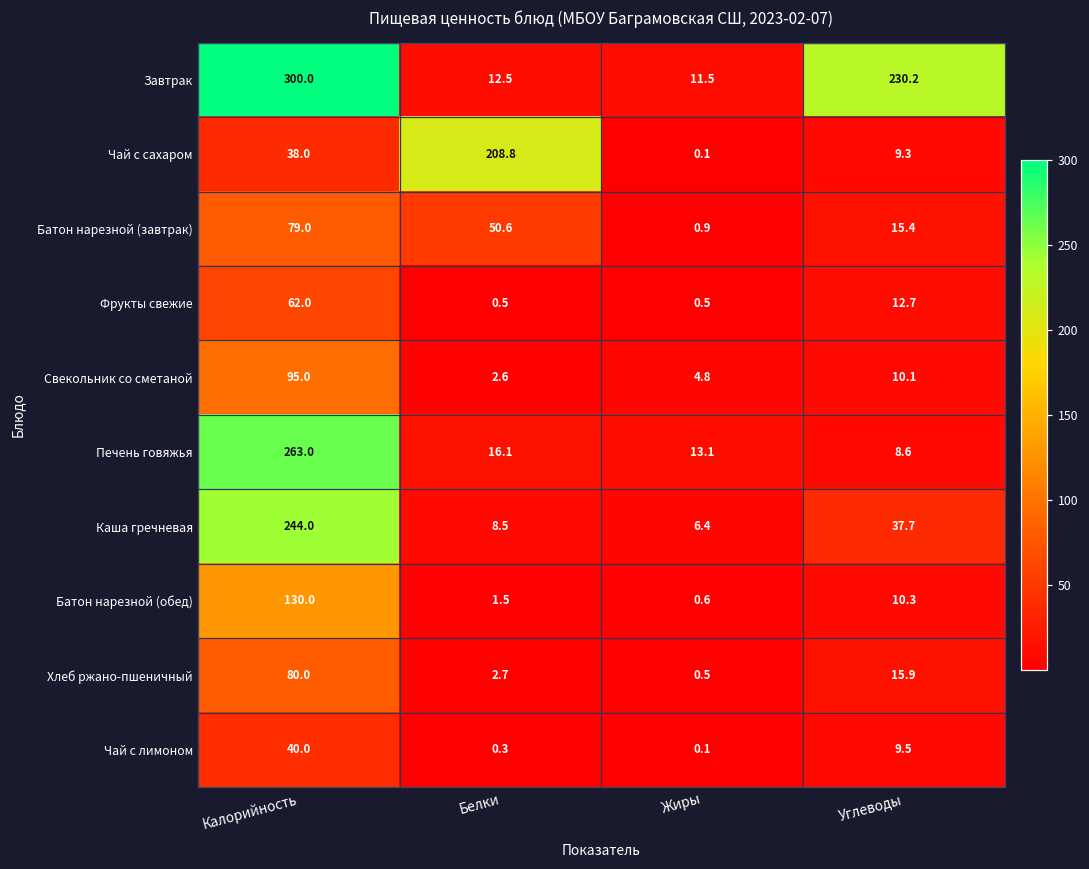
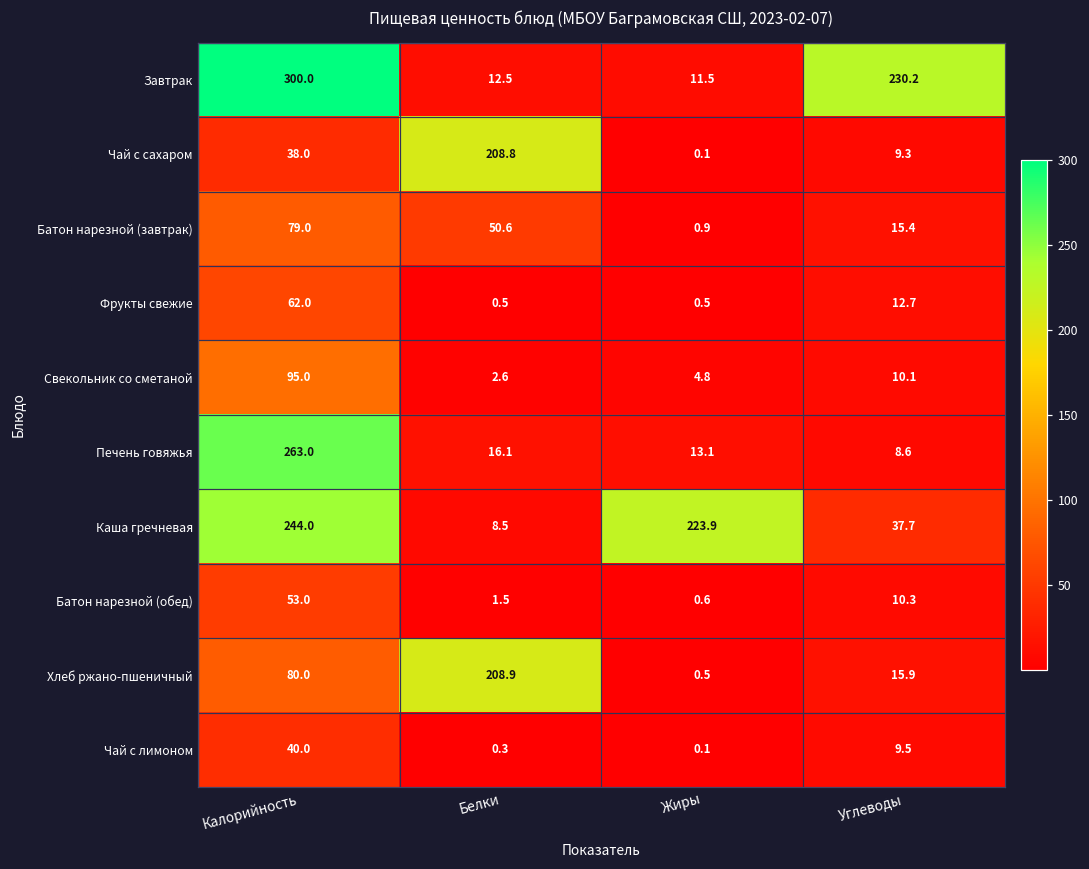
  {
    "Завтрак": {
      "Калорийность": 300.0,
      "Белки": 12.5,
      "Жиры": 11.5,
      "Углеводы": 230.2
    },
    "Чай с сахаром": {
      "Калорийность": 38.0,
      "Белки": 208.8,
      "Жиры": 0.1,
      "Углеводы": 9.3
    },
    "Батон нарезной (завтрак)": {
      "Калорийность": 79.0,
      "Белки": 50.6,
      "Жиры": 0.9,
      "Углеводы": 15.4
    },
    "Фрукты свежие": {
      "Калорийность": 62.0,
      "Белки": 0.5,
      "Жиры": 0.5,
      "Углеводы": 12.7
    },
    "Свекольник со сметаной": {
      "Калорийность": 95.0,
      "Белки": 2.6,
      "Жиры": 4.8,
      "Углеводы": 10.1
    },
    "Печень говяжья": {
      "Калорийность": 263.0,
      "Белки": 16.1,
      "Жиры": 13.1,
      "Углеводы": 8.6
    },
    "Каша гречневая": {
      "Калорийность": 244.0,
      "Белки": 8.5,
-     "Жиры": 6.4,
+     "Жиры": 223.9,
      "Углеводы": 37.7
    },
    "Батон нарезной (обед)": {
-     "Калорийность": 130.0,
+     "Калорийность": 53.0,
      "Белки": 1.5,
      "Жиры": 0.6,
      "Углеводы": 10.3
    },
    "Хлеб ржано-пшеничный": {
      "Калорийность": 80.0,
-     "Белки": 2.7,
+     "Белки": 208.9,
      "Жиры": 0.5,
      "Углеводы": 15.9
    },
    "Чай с лимоном": {
      "Калорийность": 40.0,
      "Белки": 0.3,
      "Жиры": 0.1,
      "Углеводы": 9.5
    }
  }
